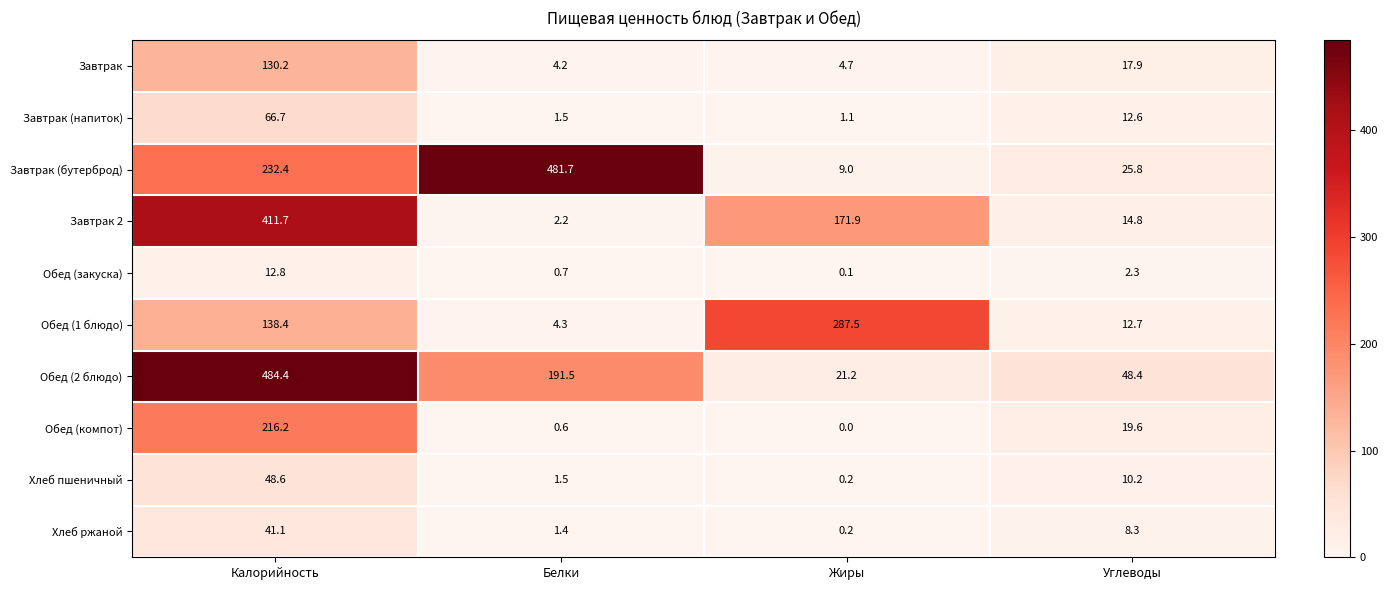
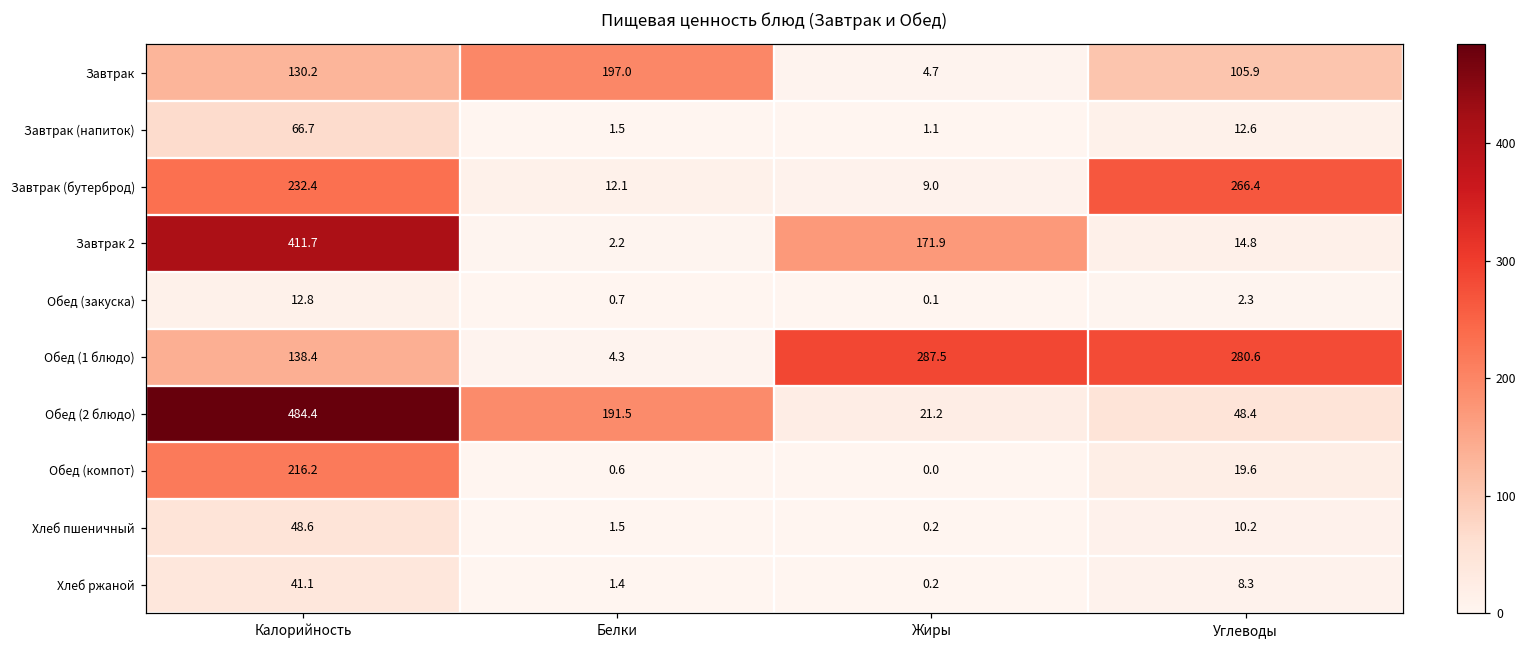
  {
    "Завтрак": {
      "Калорийность": 130.2,
-     "Белки": 4.2,
+     "Белки": 197.0,
      "Жиры": 4.7,
-     "Углеводы": 17.9
+     "Углеводы": 105.9
    },
    "Завтрак (напиток)": {
      "Калорийность": 66.7,
      "Белки": 1.5,
      "Жиры": 1.1,
      "Углеводы": 12.6
    },
    "Завтрак (бутерброд)": {
      "Калорийность": 232.4,
-     "Белки": 481.7,
+     "Белки": 12.1,
      "Жиры": 9.0,
-     "Углеводы": 25.8
+     "Углеводы": 266.4
    },
    "Завтрак 2": {
      "Калорийность": 411.7,
      "Белки": 2.2,
      "Жиры": 171.9,
      "Углеводы": 14.8
    },
    "Обед (закуска)": {
      "Калорийность": 12.8,
      "Белки": 0.7,
      "Жиры": 0.1,
      "Углеводы": 2.3
    },
    "Обед (1 блюдо)": {
      "Калорийность": 138.4,
      "Белки": 4.3,
      "Жиры": 287.5,
-     "Углеводы": 12.7
+     "Углеводы": 280.6
    },
    "Обед (2 блюдо)": {
      "Калорийность": 484.4,
      "Белки": 191.5,
      "Жиры": 21.2,
      "Углеводы": 48.4
    },
    "Обед (компот)": {
      "Калорийность": 216.2,
      "Белки": 0.6,
      "Жиры": 0.0,
      "Углеводы": 19.6
    },
    "Хлеб пшеничный": {
      "Калорийность": 48.6,
      "Белки": 1.5,
      "Жиры": 0.2,
      "Углеводы": 10.2
    },
    "Хлеб ржаной": {
      "Калорийность": 41.1,
      "Белки": 1.4,
      "Жиры": 0.2,
      "Углеводы": 8.3
    }
  }
